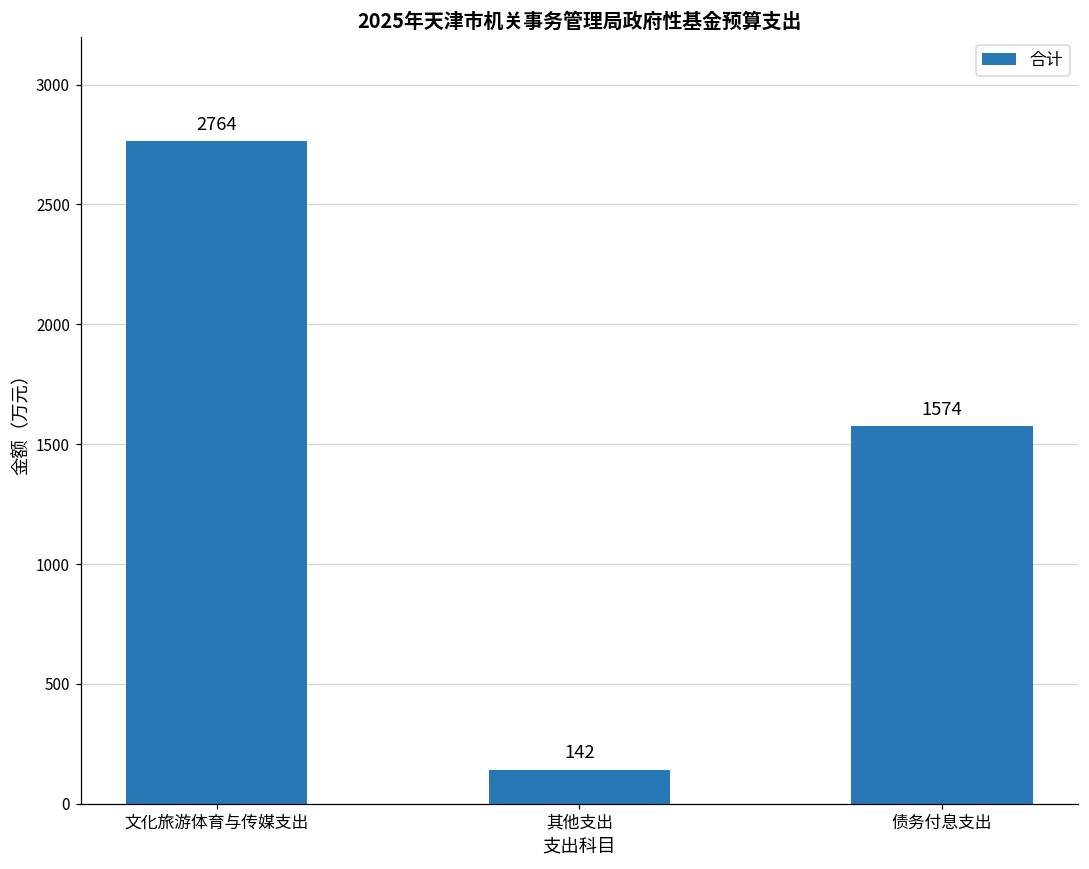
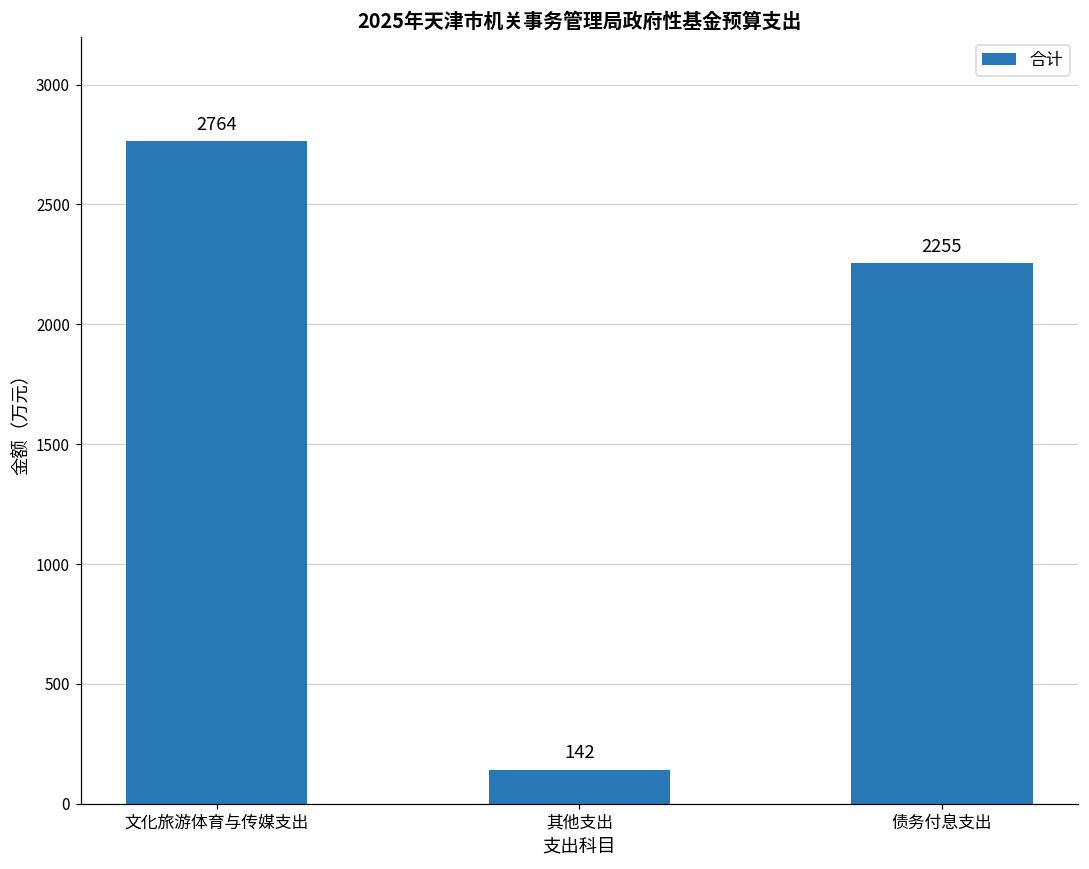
  {
    "文化旅游体育与传媒支出": 2764,
-   "债务付息支出": 1574
+   "债务付息支出": 2255
  }
